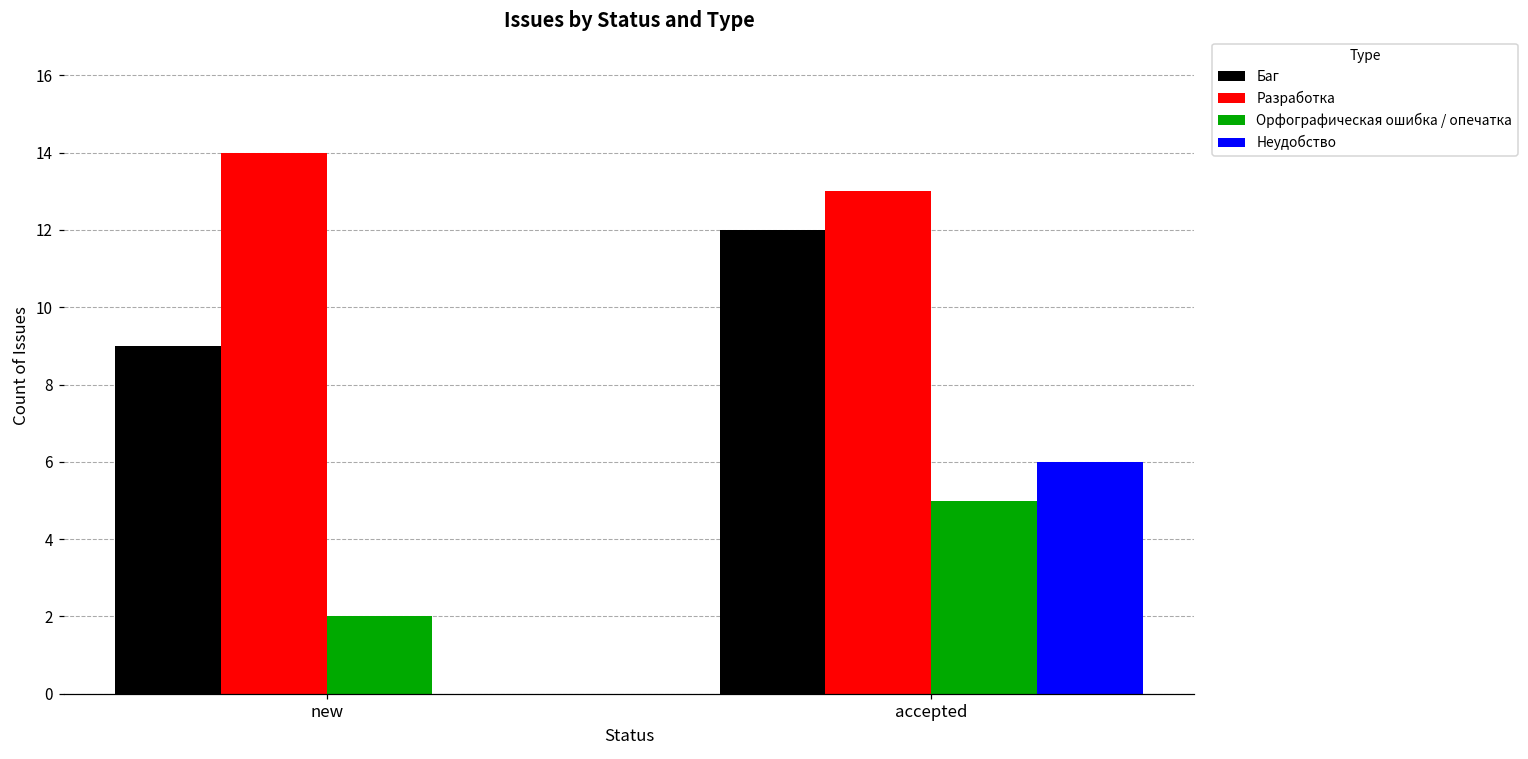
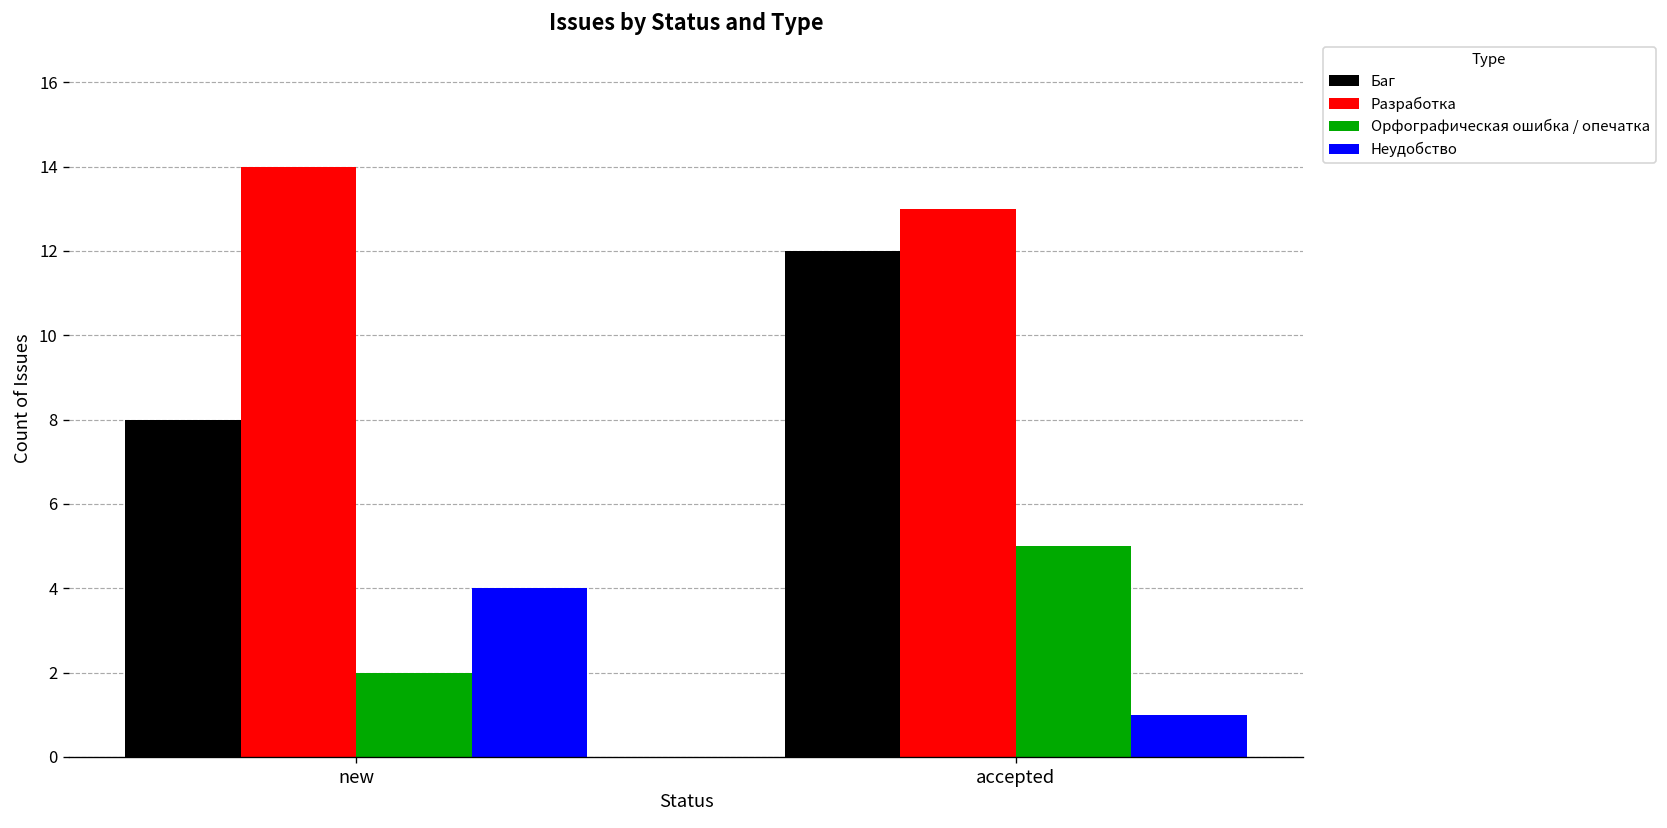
  {
    "Баг": {
-     "new": 9,
+     "new": 8,
      "accepted": 12
    },
    "Разработка": {
      "new": 14,
      "accepted": 13
    },
    "Орфографическая ошибка / опечатка": {
      "new": 2,
      "accepted": 5
    },
    "Неудобство": {
-     "new": 0,
-     "accepted": 6
+     "new": 4,
+     "accepted": 1
    }
  }
